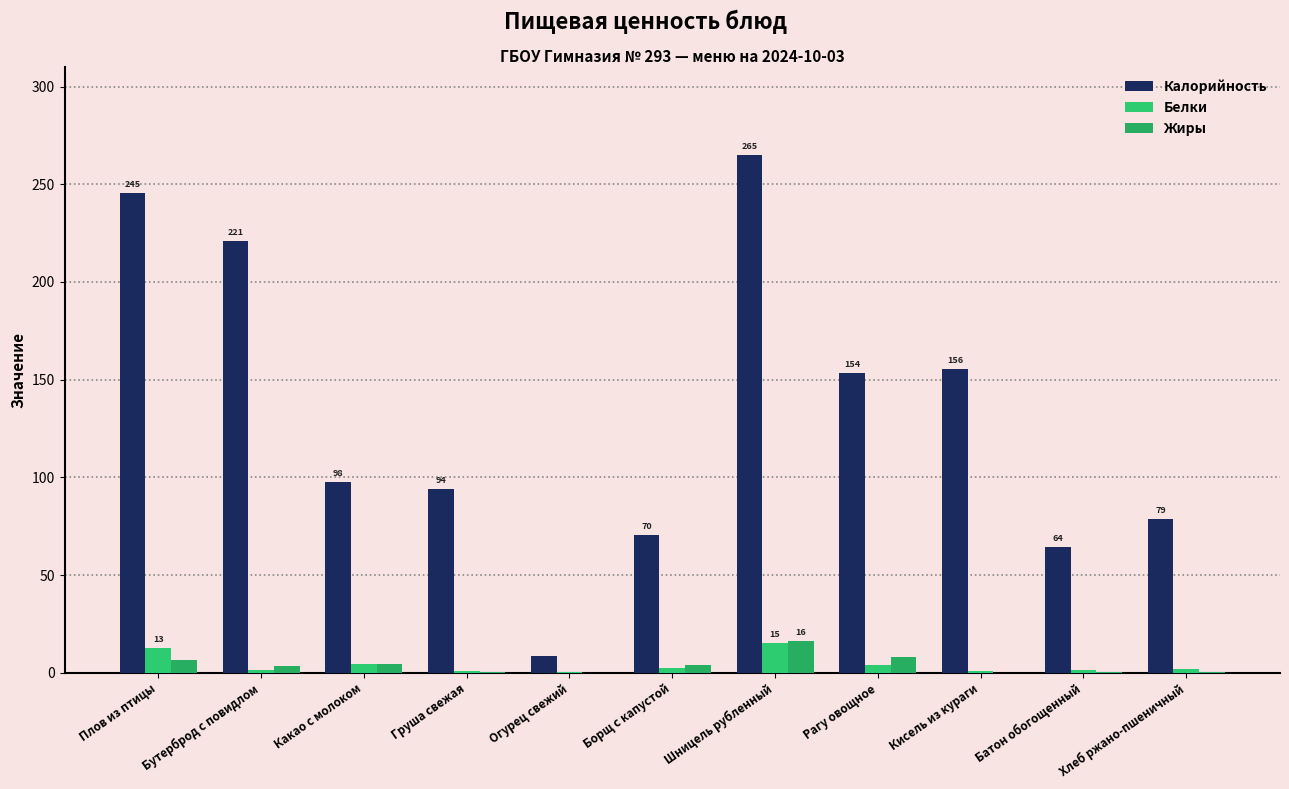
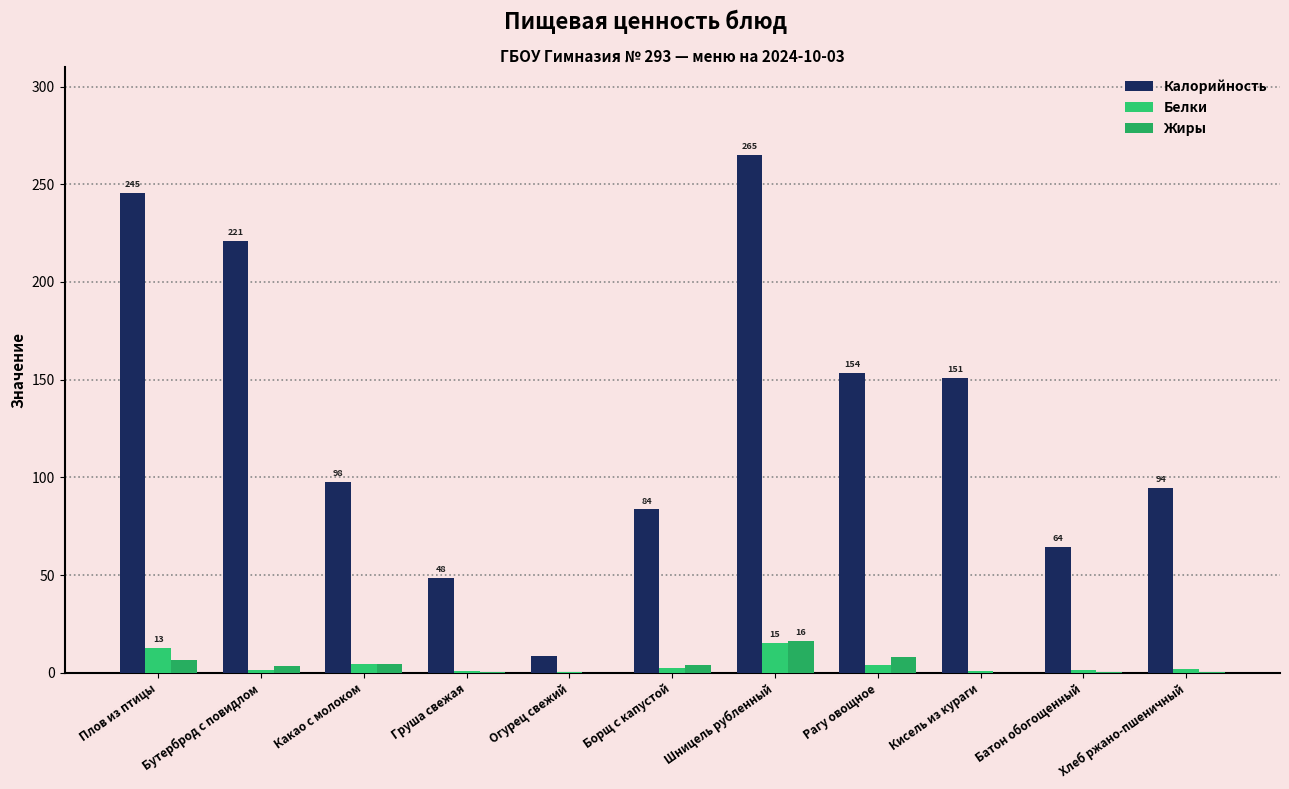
  {
    "Калорийность": {
      "Плов из птицы": 245,
      "Бутерброд с повидлом": 221,
      "Какао с молоком": 98,
-     "Груша свежая": 94,
-     "Борщ с капустой": 70,
+     "Груша свежая": 48,
+     "Борщ с капустой": 84,
      "Шницель рубленный": 265,
      "Рагу овощное": 154,
-     "Кисель из кураги": 156,
+     "Кисель из кураги": 151,
      "Батон обогощенный": 64,
-     "Хлеб ржано-пшеничный": 79
+     "Хлеб ржано-пшеничный": 94
    }
  }
